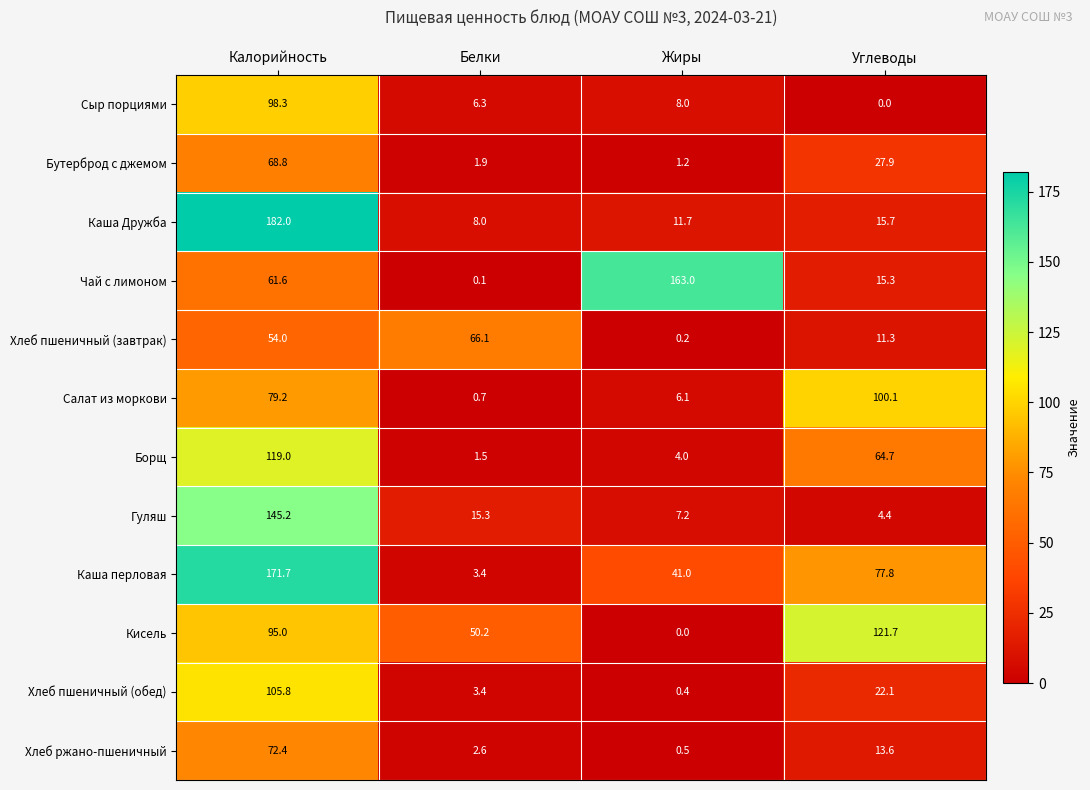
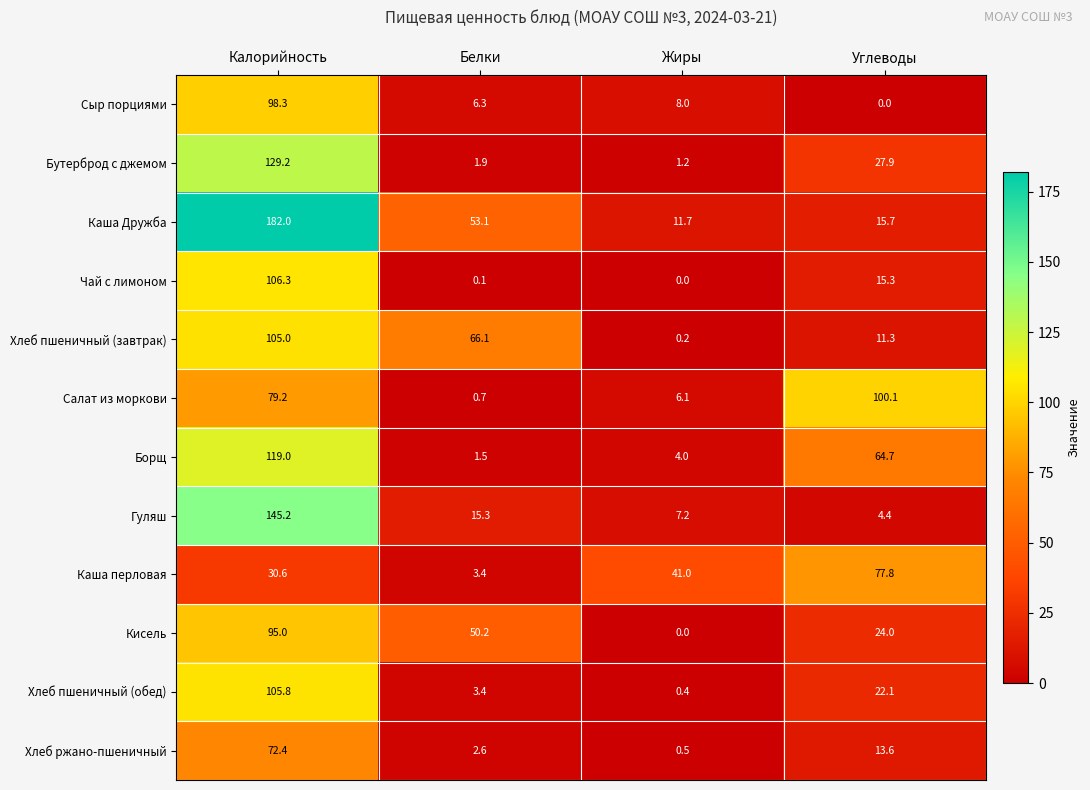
  {
    "Сыр порциями": {
      "Калорийность": 98.3,
      "Белки": 6.3,
      "Жиры": 8.0,
      "Углеводы": 0.0
    },
    "Бутерброд с джемом": {
-     "Калорийность": 68.8,
+     "Калорийность": 129.2,
      "Белки": 1.9,
      "Жиры": 1.2,
      "Углеводы": 27.9
    },
    "Каша Дружба": {
      "Калорийность": 182.0,
-     "Белки": 8.0,
+     "Белки": 53.1,
      "Жиры": 11.7,
      "Углеводы": 15.7
    },
    "Чай с лимоном": {
-     "Калорийность": 61.6,
+     "Калорийность": 106.3,
      "Белки": 0.1,
-     "Жиры": 163.0,
+     "Жиры": 0.0,
      "Углеводы": 15.3
    },
    "Хлеб пшеничный (завтрак)": {
-     "Калорийность": 54.0,
+     "Калорийность": 105.0,
      "Белки": 66.1,
      "Жиры": 0.2,
      "Углеводы": 11.3
    },
    "Салат из моркови": {
      "Калорийность": 79.2,
      "Белки": 0.7,
      "Жиры": 6.1,
      "Углеводы": 100.1
    },
    "Борщ": {
      "Калорийность": 119.0,
      "Белки": 1.5,
      "Жиры": 4.0,
      "Углеводы": 64.7
    },
    "Гуляш": {
      "Калорийность": 145.2,
      "Белки": 15.3,
      "Жиры": 7.2,
      "Углеводы": 4.4
    },
    "Каша перловая": {
-     "Калорийность": 171.7,
+     "Калорийность": 30.6,
      "Белки": 3.4,
      "Жиры": 41.0,
      "Углеводы": 77.8
    },
    "Кисель": {
      "Калорийность": 95.0,
      "Белки": 50.2,
      "Жиры": 0.0,
-     "Углеводы": 121.7
+     "Углеводы": 24.0
    },
    "Хлеб пшеничный (обед)": {
      "Калорийность": 105.8,
      "Белки": 3.4,
      "Жиры": 0.4,
      "Углеводы": 22.1
    },
    "Хлеб ржано-пшеничный": {
      "Калорийность": 72.4,
      "Белки": 2.6,
      "Жиры": 0.5,
      "Углеводы": 13.6
    }
  }
